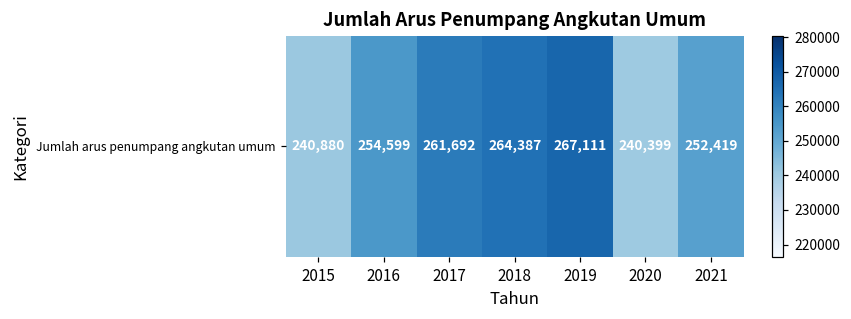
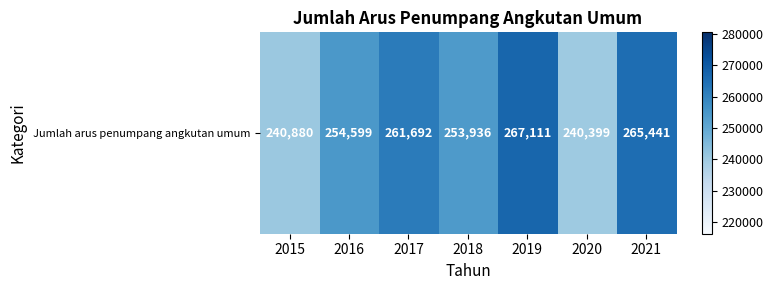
  {
    "Jumlah arus penumpang angkutan umum": {
      "2015": "240,880",
      "2016": "254,599",
      "2017": "261,692",
-     "2018": "264,387",
+     "2018": "253,936",
      "2019": "267,111",
      "2020": "240,399",
-     "2021": "252,419"
+     "2021": "265,441"
    }
  }
